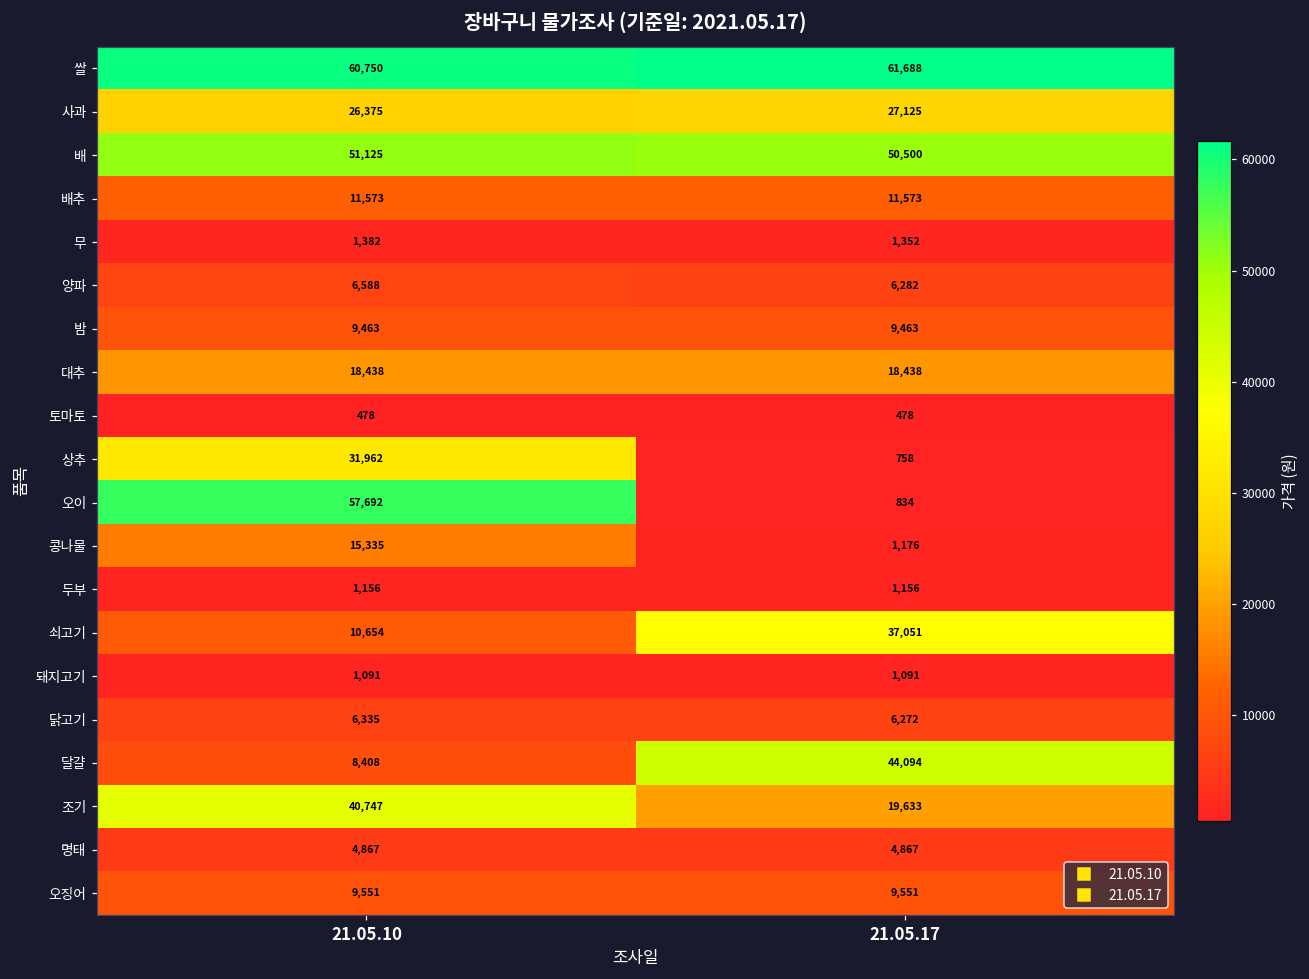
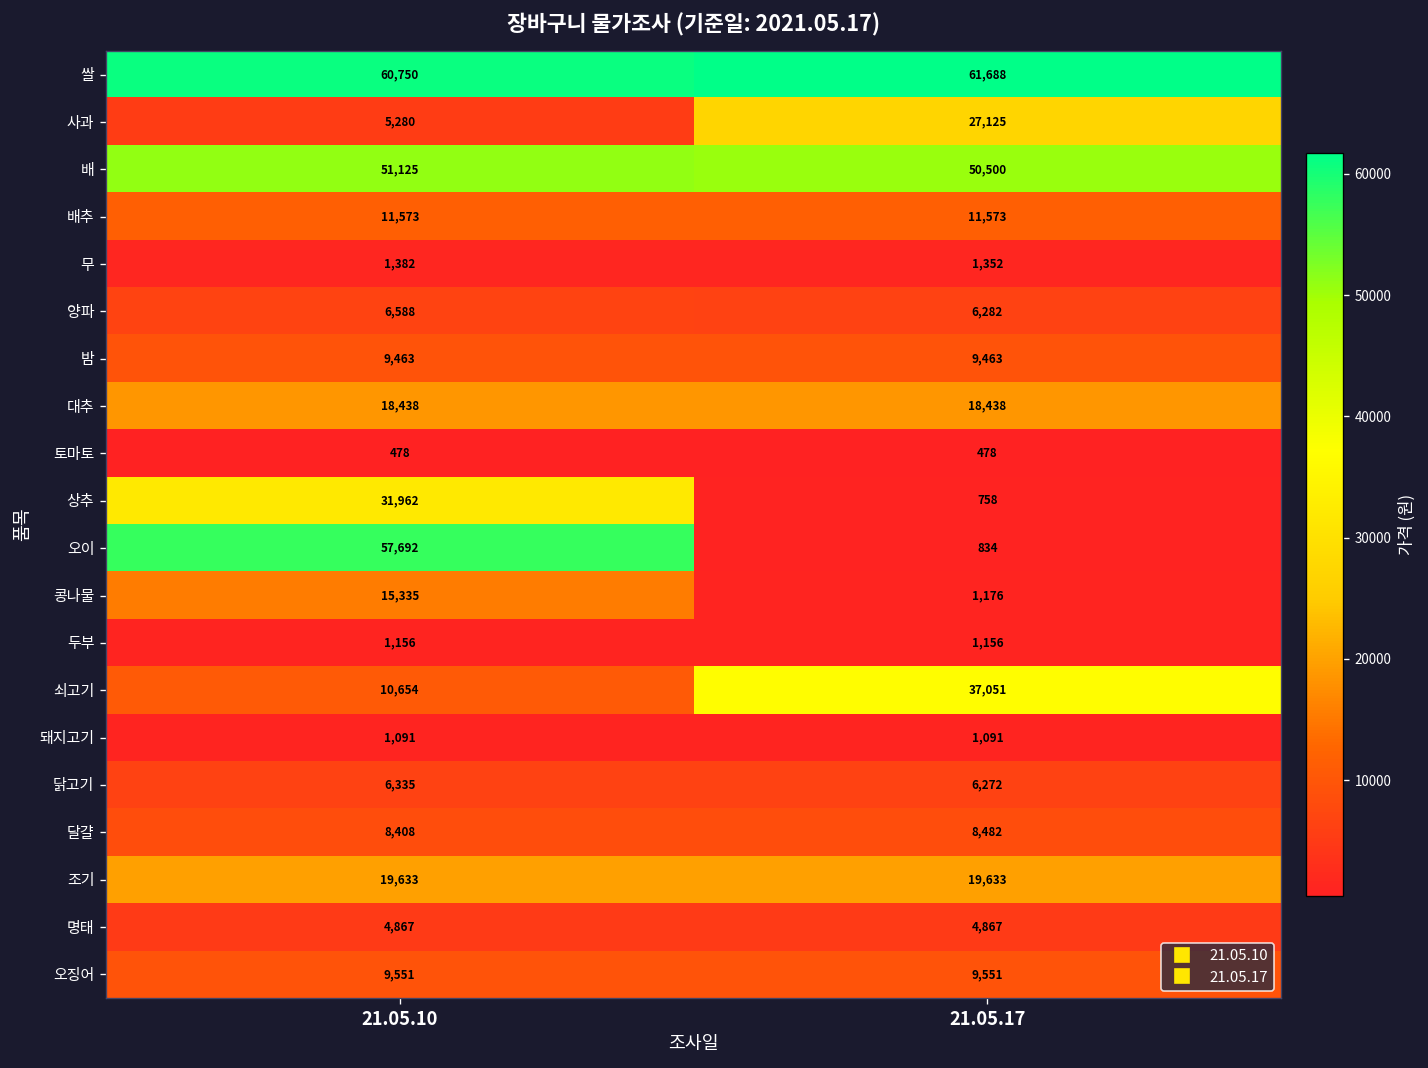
  {
    "쌀": {
      "21.05.10": "60,750",
      "21.05.17": "61,688"
    },
    "사과": {
-     "21.05.10": "26,375",
+     "21.05.10": "5,280",
      "21.05.17": "27,125"
    },
    "배": {
      "21.05.10": "51,125",
      "21.05.17": "50,500"
    },
    "배추": {
      "21.05.10": "11,573",
      "21.05.17": "11,573"
    },
    "무": {
      "21.05.10": "1,382",
      "21.05.17": "1,352"
    },
    "양파": {
      "21.05.10": "6,588",
      "21.05.17": "6,282"
    },
    "밤": {
      "21.05.10": "9,463",
      "21.05.17": "9,463"
    },
    "대추": {
      "21.05.10": "18,438",
      "21.05.17": "18,438"
    },
    "토마토": {
      "21.05.10": "478",
      "21.05.17": "478"
    },
    "상추": {
      "21.05.10": "31,962",
      "21.05.17": "758"
    },
    "오이": {
      "21.05.10": "57,692",
      "21.05.17": "834"
    },
    "콩나물": {
      "21.05.10": "15,335",
      "21.05.17": "1,176"
    },
    "두부": {
      "21.05.10": "1,156",
      "21.05.17": "1,156"
    },
    "쇠고기": {
      "21.05.10": "10,654",
      "21.05.17": "37,051"
    },
    "돼지고기": {
      "21.05.10": "1,091",
      "21.05.17": "1,091"
    },
    "닭고기": {
      "21.05.10": "6,335",
      "21.05.17": "6,272"
    },
    "달걀": {
      "21.05.10": "8,408",
-     "21.05.17": "44,094"
+     "21.05.17": "8,482"
    },
    "조기": {
-     "21.05.10": "40,747",
+     "21.05.10": "19,633",
      "21.05.17": "19,633"
    },
    "명태": {
      "21.05.10": "4,867",
      "21.05.17": "4,867"
    },
    "오징어": {
      "21.05.10": "9,551",
      "21.05.17": "9,551"
    }
  }
